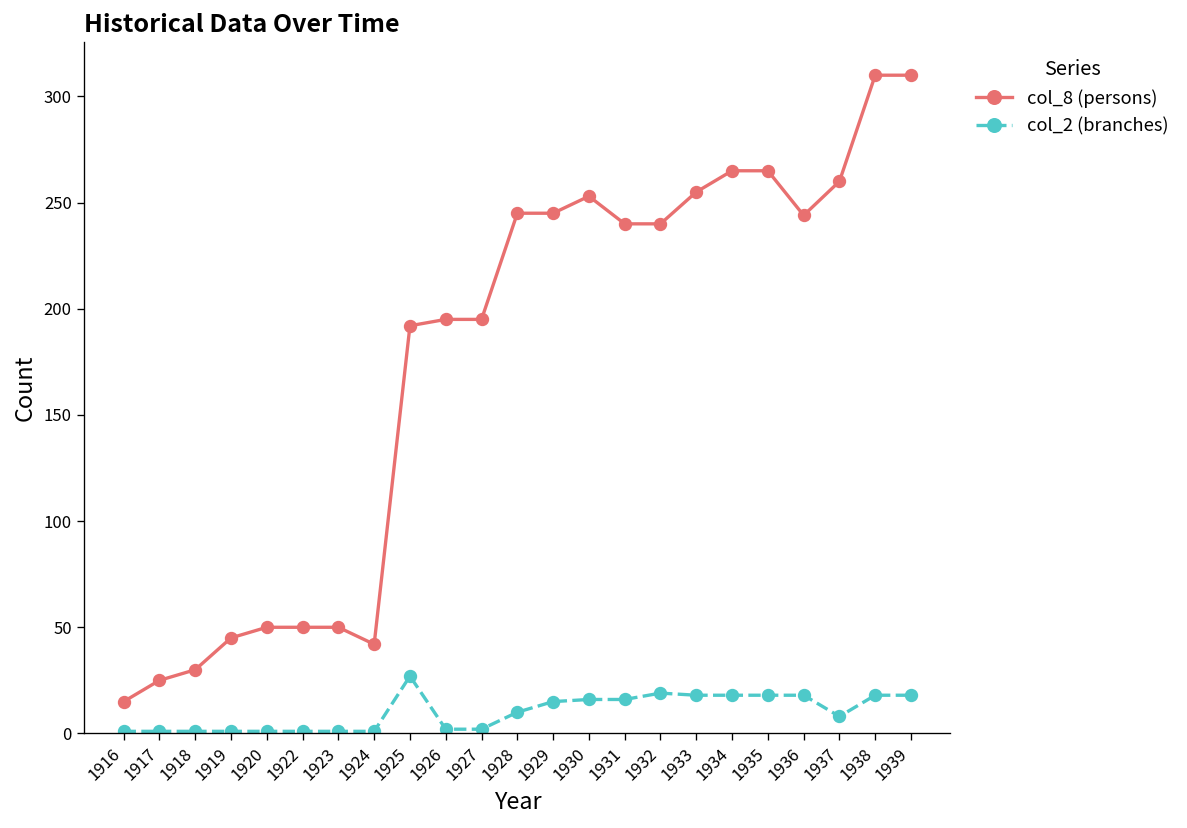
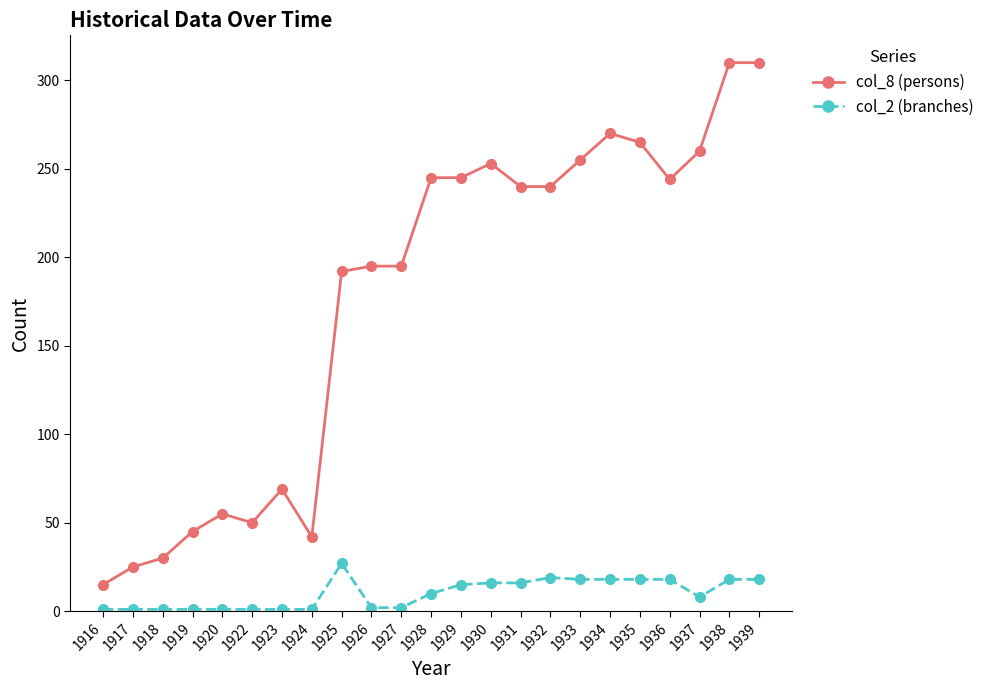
  {
    "col_8 (persons)": {
      "1916": 15,
      "1917": 25,
      "1918": 30,
      "1919": 45,
-     "1920": 50,
+     "1920": 55,
      "1922": 50,
-     "1923": 50,
+     "1923": 69,
      "1924": 42,
      "1925": 192,
      "1926": 195,
      "1927": 195,
      "1928": 245,
      "1929": 245,
      "1930": 253,
      "1931": 240,
      "1932": 240,
      "1933": 255,
-     "1934": 265,
+     "1934": 270,
      "1935": 265,
      "1936": 244,
      "1937": 260,
      "1938": 310,
      "1939": 310
    },
    "col_2 (branches)": {
      "1916": 1,
      "1917": 1,
      "1918": 1,
      "1919": 1,
      "1920": 1,
      "1922": 1,
      "1923": 1,
      "1924": 1,
      "1925": 27,
      "1926": 2,
      "1927": 2,
      "1928": 10,
      "1929": 15,
      "1930": 16,
      "1931": 16,
      "1932": 19,
      "1933": 18,
      "1934": 18,
      "1935": 18,
      "1936": 18,
      "1937": 8,
      "1938": 18,
      "1939": 18
    }
  }
